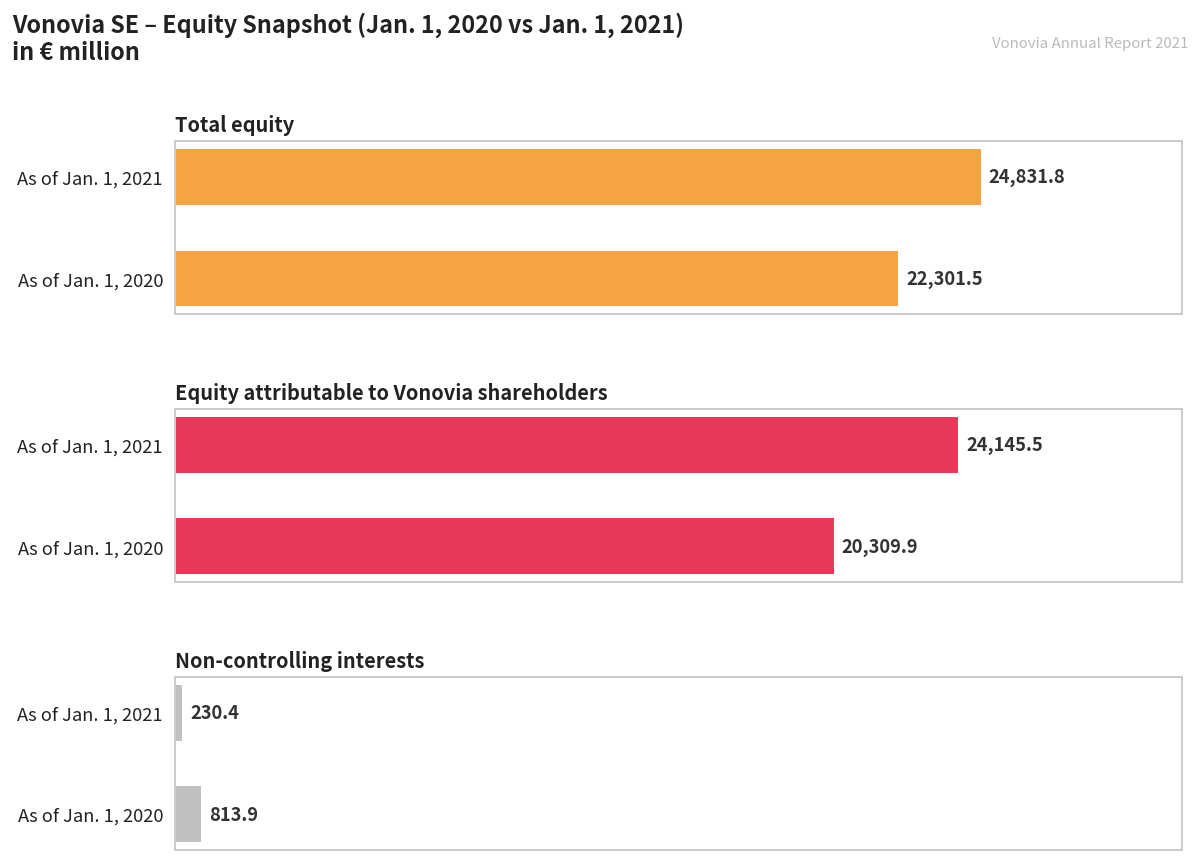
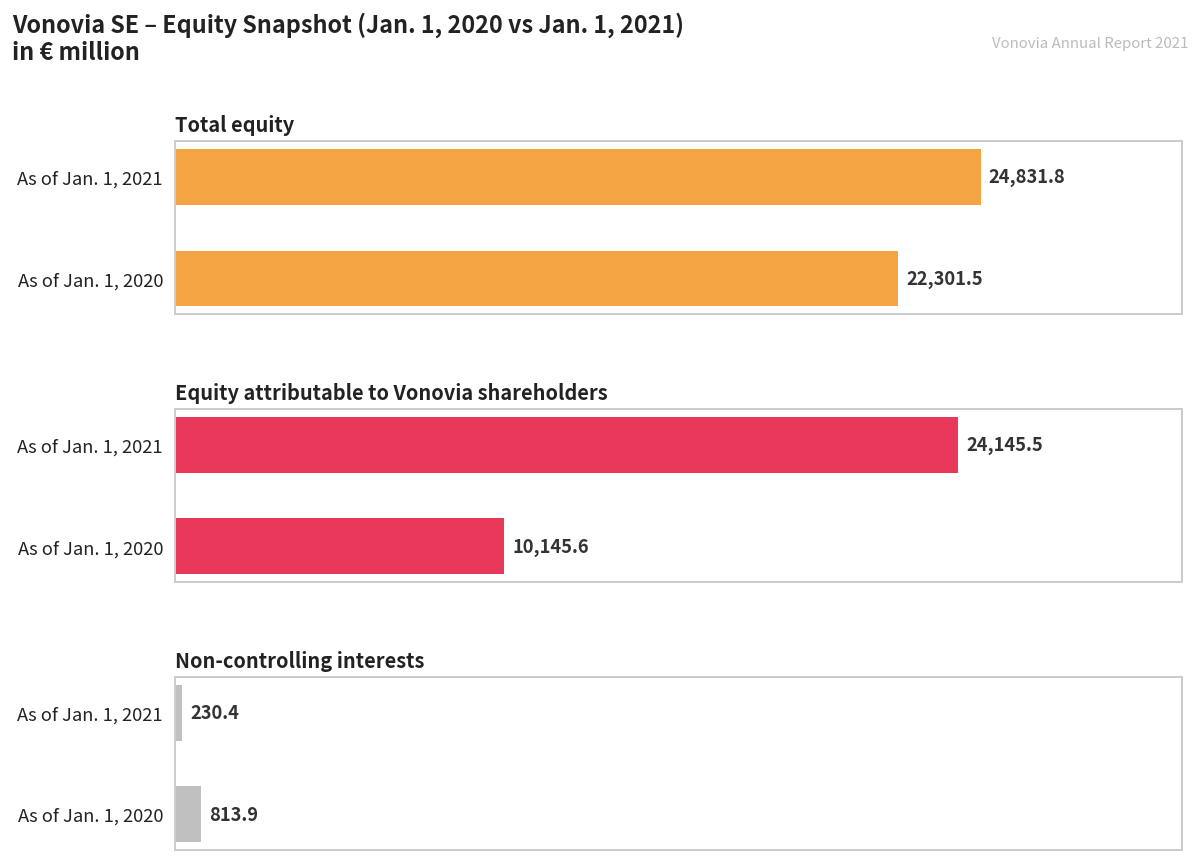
  {
    "Total equity": {
      "As of Jan. 1, 2021": "24,831.8",
      "As of Jan. 1, 2020": "22,301.5"
    },
    "Equity attributable to Vonovia shareholders": {
      "As of Jan. 1, 2021": "24,145.5",
-     "As of Jan. 1, 2020": "20,309.9"
+     "As of Jan. 1, 2020": "10,145.6"
    },
    "Non-controlling interests": {
      "As of Jan. 1, 2021": "230.4",
      "As of Jan. 1, 2020": "813.9"
    }
  }
